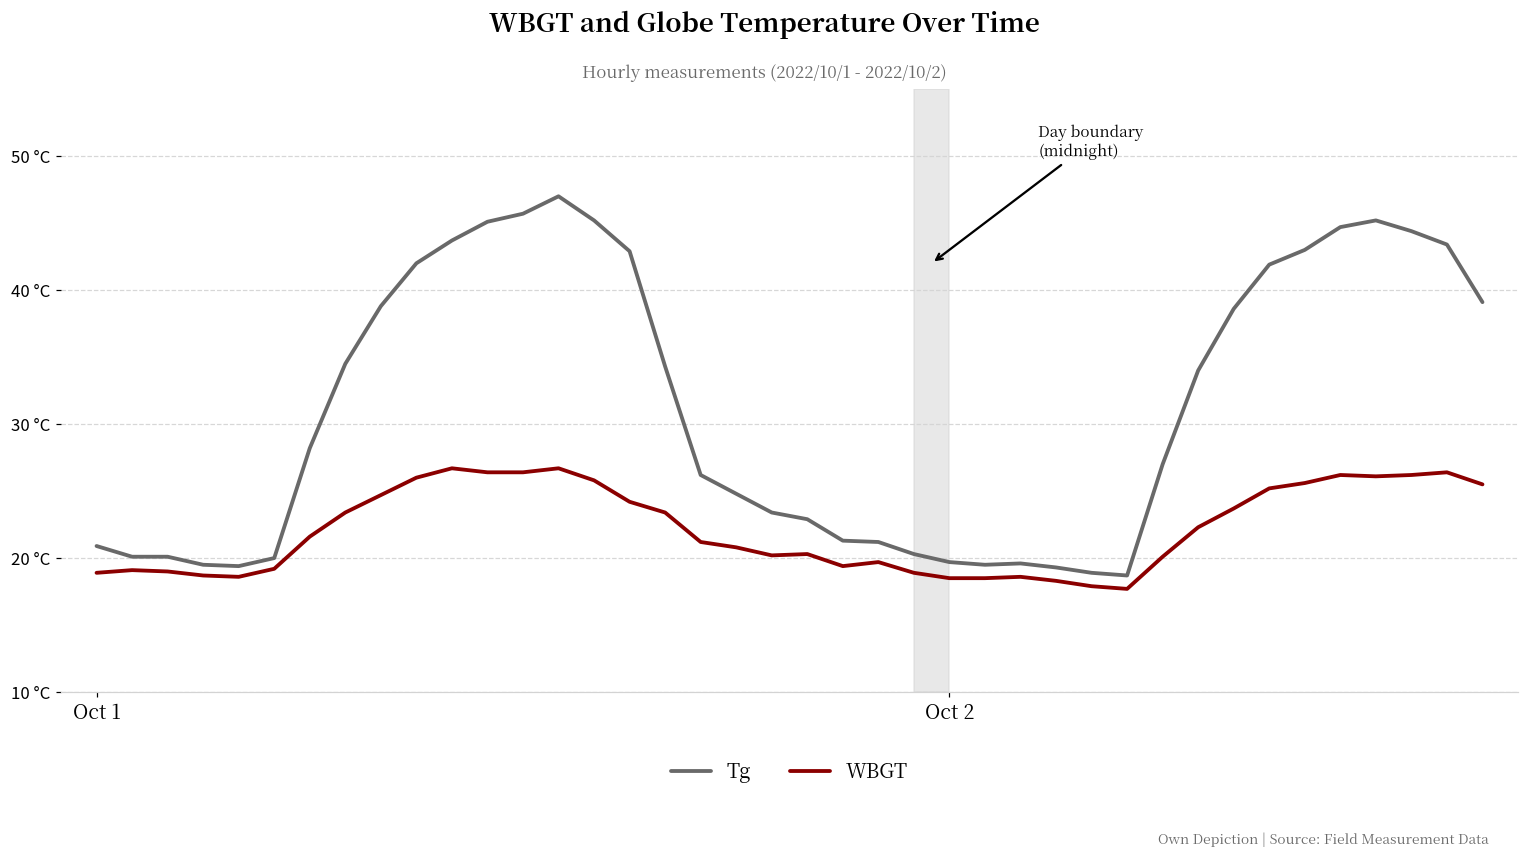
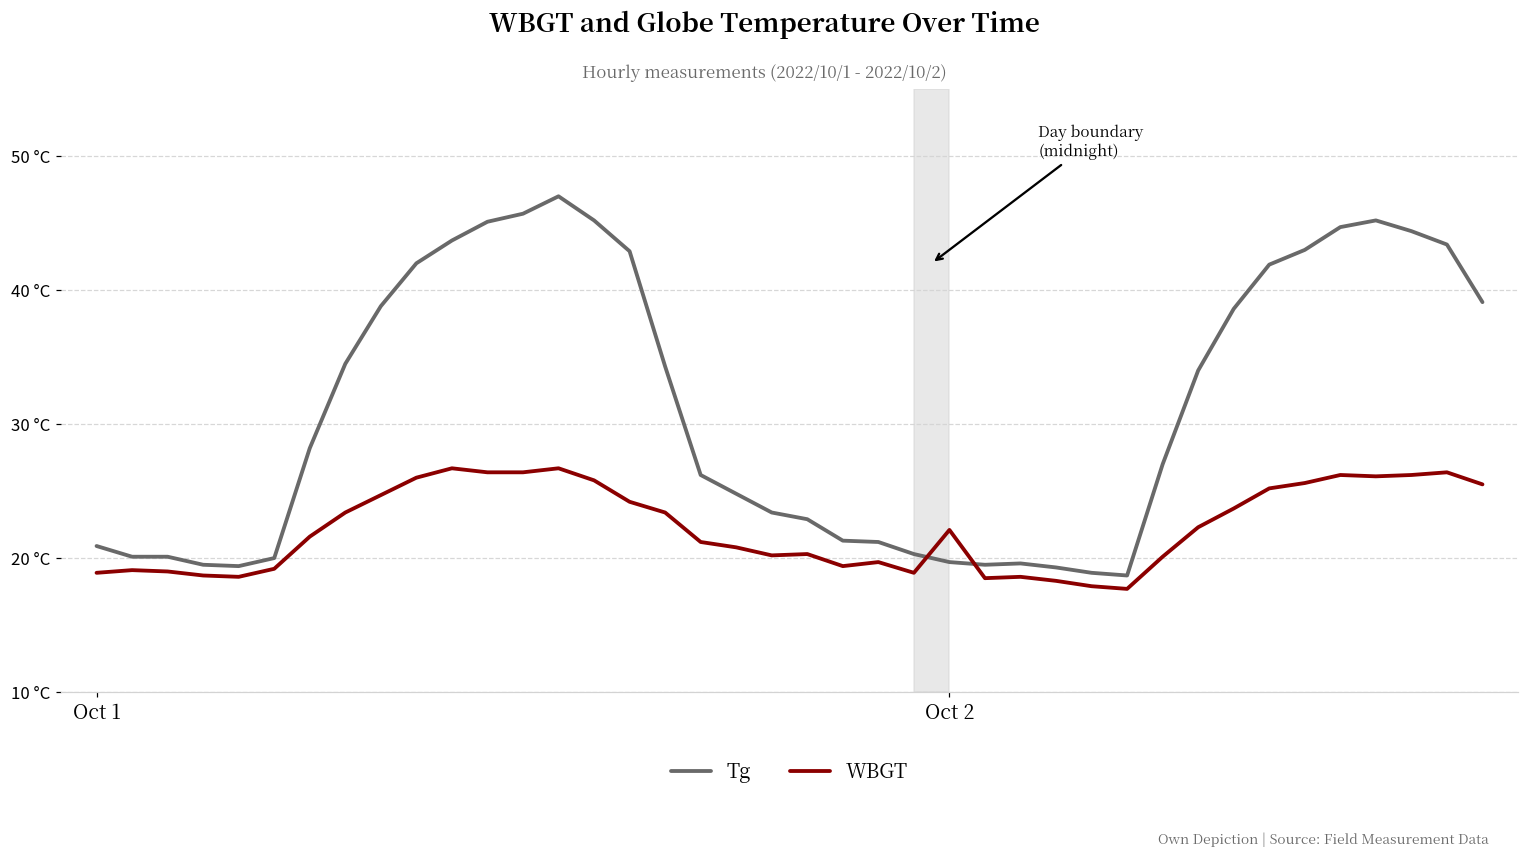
  {
    "Tg": {
      "Oct 1": "20.9 °C",
      "Oct 2": "19.7 °C"
    },
    "WBGT": {
      "Oct 1": "18.9 °C",
-     "Oct 2": "18.5 °C"
+     "Oct 2": "22.1 °C"
    }
  }
